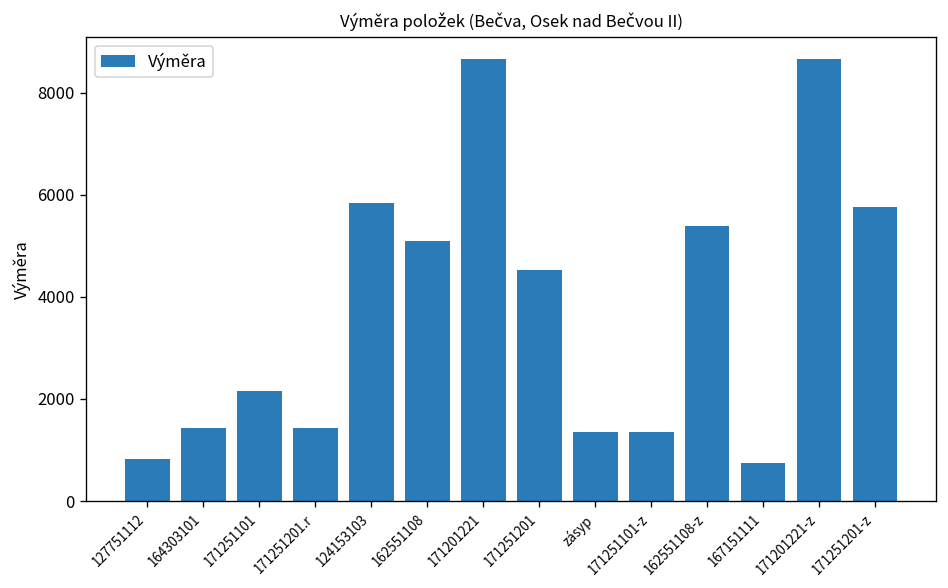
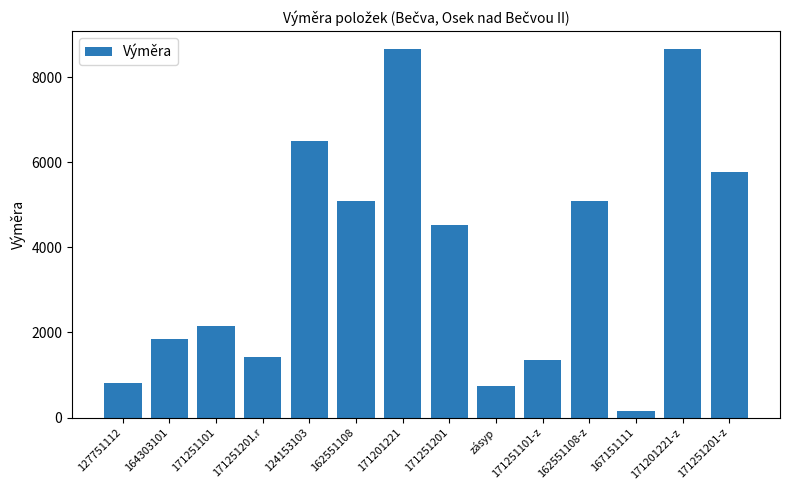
  {
    "127751112": 800,
-   "164303101": 1400,
+   "164303101": 1800,
    "171251101": 2200,
    "171251201.r": 1400,
-   "124153103": 5800,
+   "124153103": 6500,
    "162551108": 5100,
    "171201221": 8700,
    "171251201": 4500,
-   "zásyp": 1400,
+   "zásyp": 700,
    "171251101-z": 1400,
-   "162551108-z": 5400,
-   "167151111": 700,
+   "162551108-z": 5100,
+   "167151111": 100,
    "171201221-z": 8700,
    "171251201-z": 5800
  }
